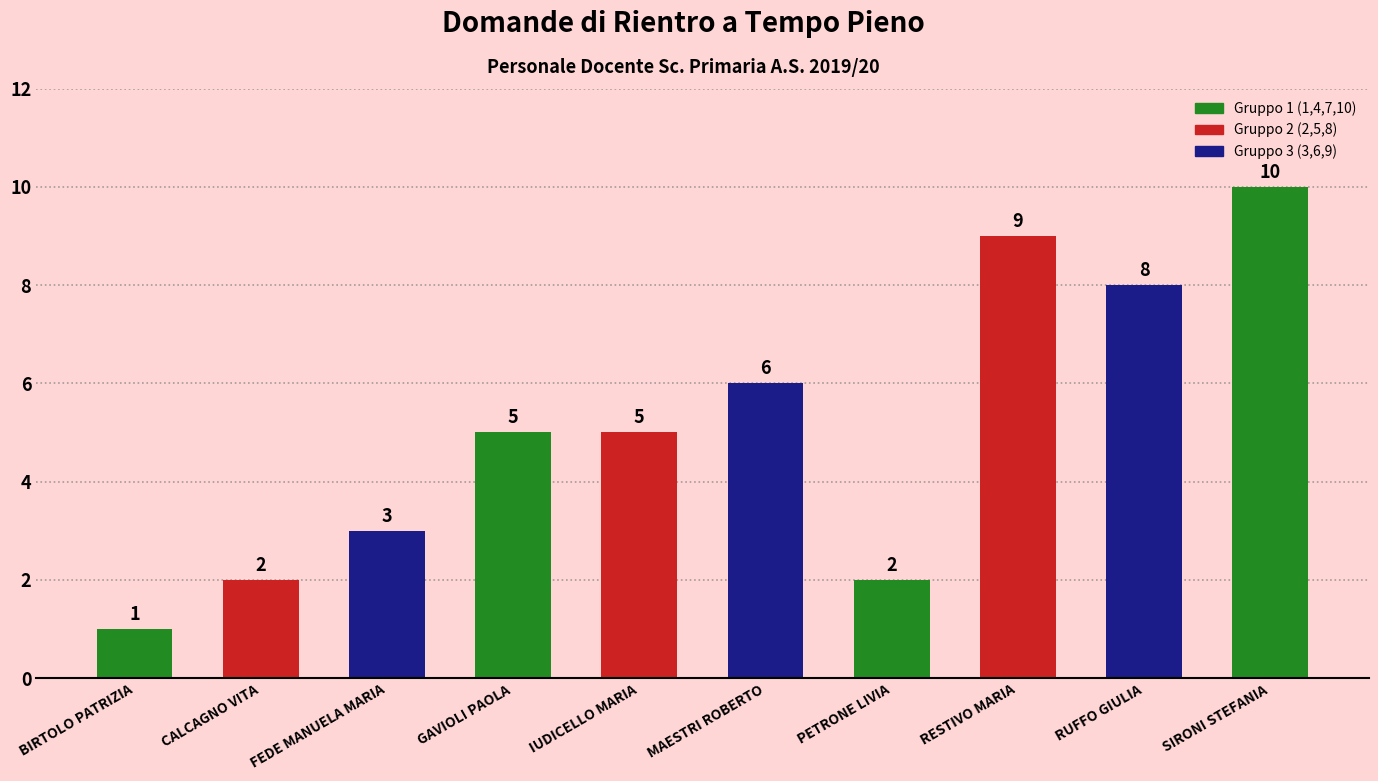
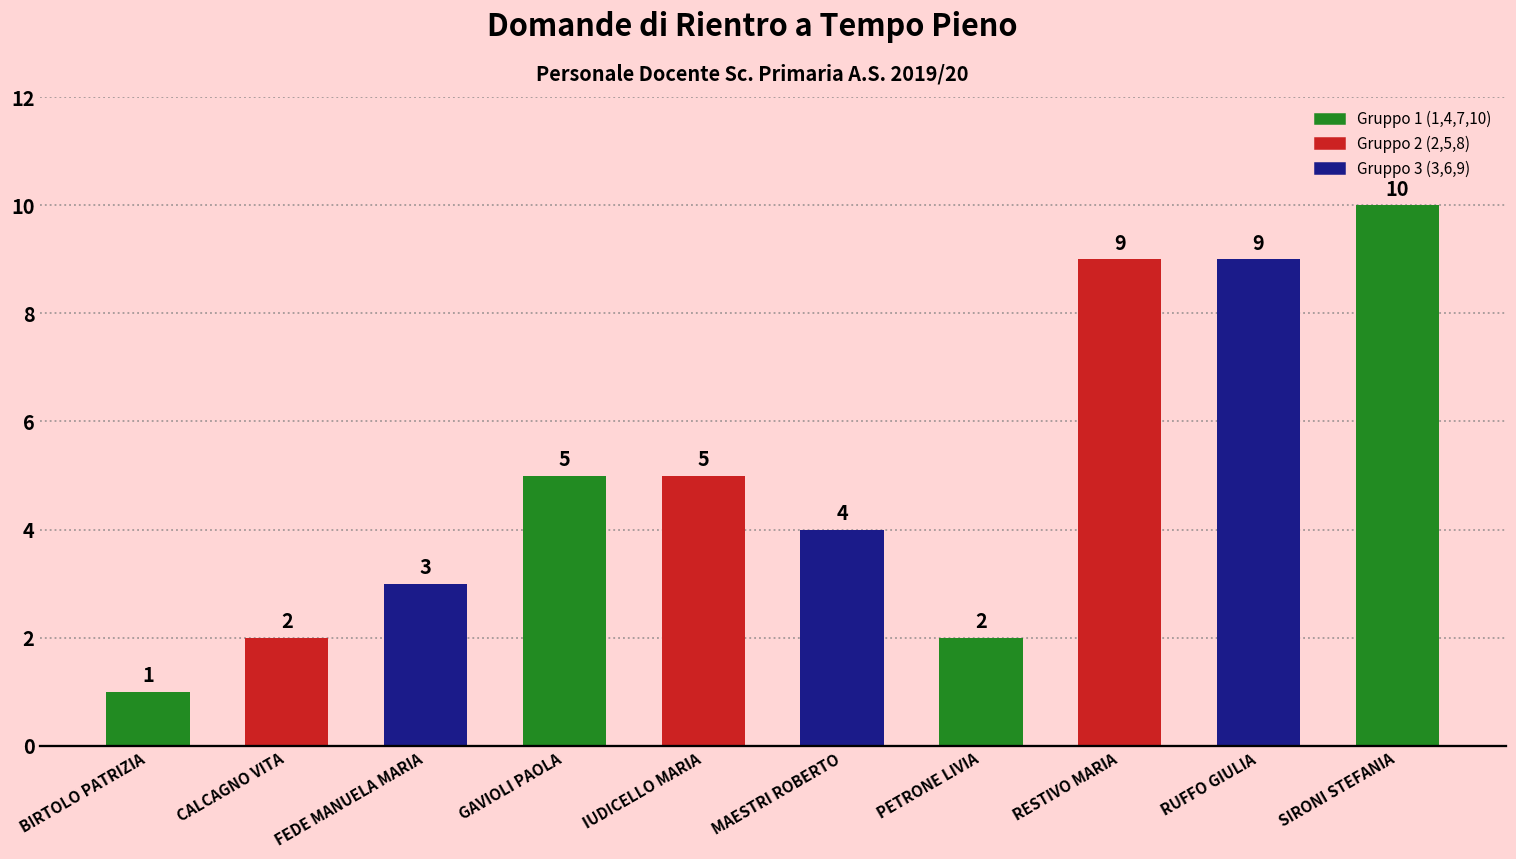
  {
    "BIRTOLO PATRIZIA": 1,
    "CALCAGNO VITA": 2,
    "FEDE MANUELA MARIA": 3,
    "GAVIOLI PAOLA": 5,
    "IUDICELLO MARIA": 5,
-   "MAESTRI ROBERTO": 6,
+   "MAESTRI ROBERTO": 4,
    "PETRONE LIVIA": 2,
    "RESTIVO MARIA": 9,
-   "RUFFO GIULIA": 8,
+   "RUFFO GIULIA": 9,
    "SIRONI STEFANIA": 10
  }
